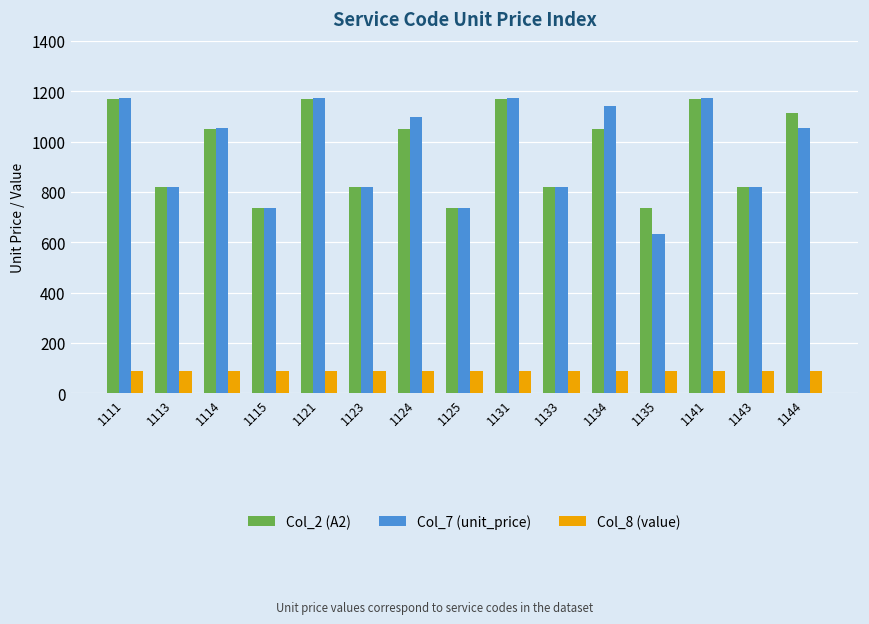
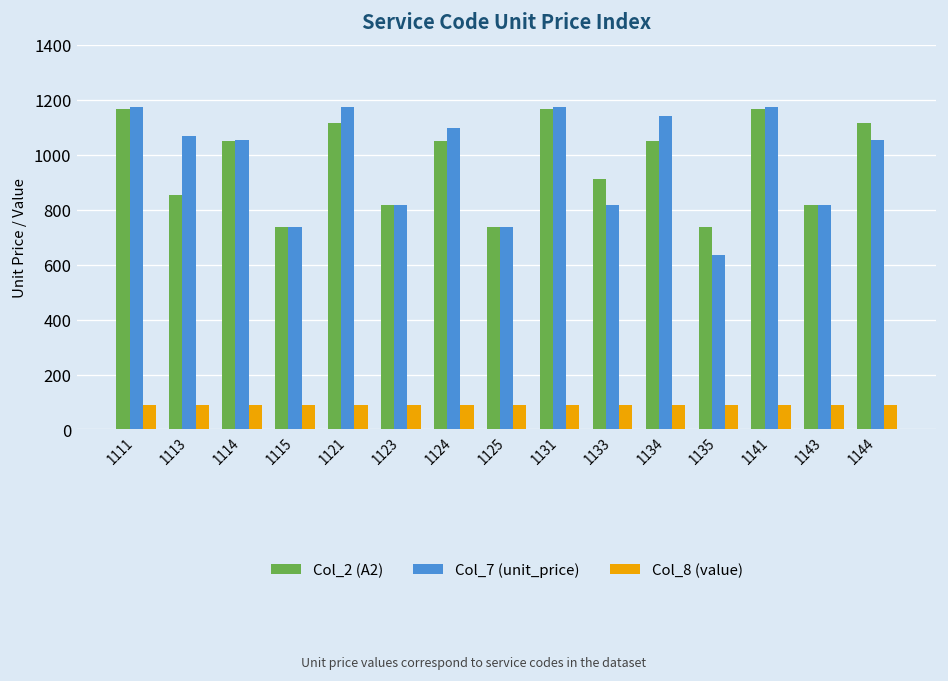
  {
    "Col_2 (A2)": {
      "1111": 1170,
-     "1113": 820,
+     "1113": 850,
      "1114": 1050,
      "1115": 740,
-     "1121": 1170,
+     "1121": 1120,
      "1123": 820,
      "1124": 1050,
      "1125": 740,
      "1131": 1170,
-     "1133": 820,
+     "1133": 910,
      "1134": 1050,
      "1135": 740,
      "1141": 1170,
      "1143": 820,
      "1144": 1110
    },
    "Col_7 (unit_price)": {
      "1111": 1170,
-     "1113": 820,
+     "1113": 1070,
      "1114": 1060,
      "1115": 740,
      "1121": 1170,
      "1123": 820,
      "1124": 1100,
      "1125": 740,
      "1131": 1170,
      "1133": 820,
      "1134": 1140,
      "1135": 640,
      "1141": 1170,
      "1143": 820,
      "1144": 1060
    },
    "Col_8 (value)": {
      "1111": 90,
      "1113": 90,
      "1114": 90,
      "1115": 90,
      "1121": 90,
      "1123": 90,
      "1124": 90,
      "1125": 90,
      "1131": 90,
      "1133": 90,
      "1134": 90,
      "1135": 90,
      "1141": 90,
      "1143": 90,
      "1144": 90
    }
  }
